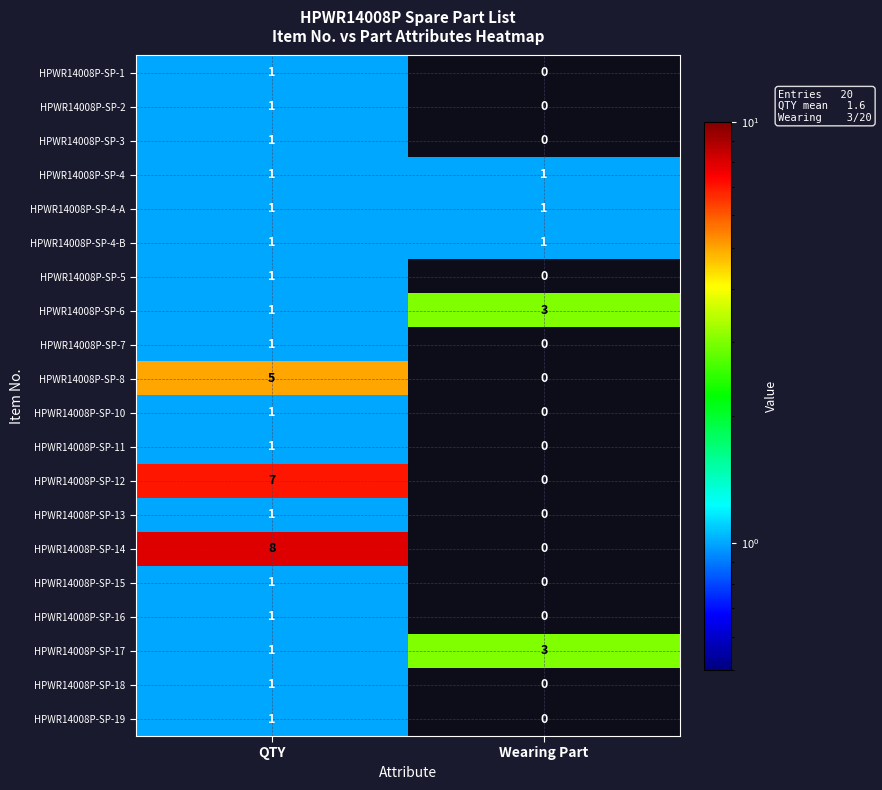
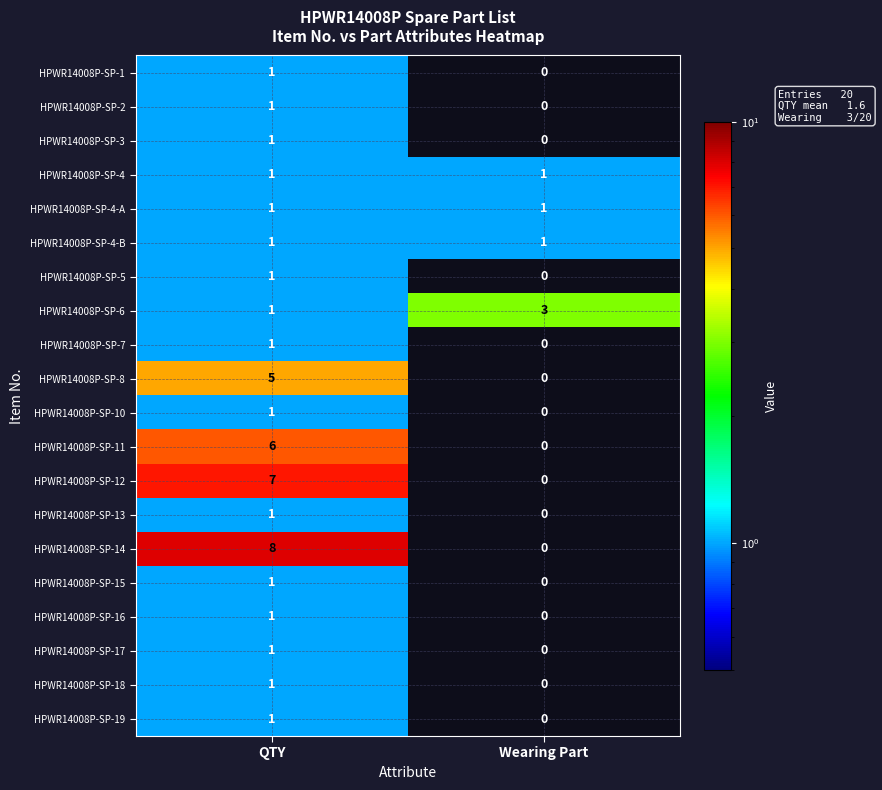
  {
    "HPWR14008P-SP-1": {
      "QTY": 1,
      "Wearing Part": 0
    },
    "HPWR14008P-SP-2": {
      "QTY": 1,
      "Wearing Part": 0
    },
    "HPWR14008P-SP-3": {
      "QTY": 1,
      "Wearing Part": 0
    },
    "HPWR14008P-SP-4": {
      "QTY": 1,
      "Wearing Part": 1
    },
    "HPWR14008P-SP-4-A": {
      "QTY": 1,
      "Wearing Part": 1
    },
    "HPWR14008P-SP-4-B": {
      "QTY": 1,
      "Wearing Part": 1
    },
    "HPWR14008P-SP-5": {
      "QTY": 1,
      "Wearing Part": 0
    },
    "HPWR14008P-SP-6": {
      "QTY": 1,
      "Wearing Part": 3
    },
    "HPWR14008P-SP-7": {
      "QTY": 1,
      "Wearing Part": 0
    },
    "HPWR14008P-SP-8": {
      "QTY": 5,
      "Wearing Part": 0
    },
    "HPWR14008P-SP-10": {
      "QTY": 1,
      "Wearing Part": 0
    },
    "HPWR14008P-SP-11": {
-     "QTY": 1,
+     "QTY": 6,
      "Wearing Part": 0
    },
    "HPWR14008P-SP-12": {
      "QTY": 7,
      "Wearing Part": 0
    },
    "HPWR14008P-SP-13": {
      "QTY": 1,
      "Wearing Part": 0
    },
    "HPWR14008P-SP-14": {
      "QTY": 8,
      "Wearing Part": 0
    },
    "HPWR14008P-SP-15": {
      "QTY": 1,
      "Wearing Part": 0
    },
    "HPWR14008P-SP-16": {
      "QTY": 1,
      "Wearing Part": 0
    },
    "HPWR14008P-SP-17": {
      "QTY": 1,
-     "Wearing Part": 3
+     "Wearing Part": 0
    },
    "HPWR14008P-SP-18": {
      "QTY": 1,
      "Wearing Part": 0
    },
    "HPWR14008P-SP-19": {
      "QTY": 1,
      "Wearing Part": 0
    }
  }
